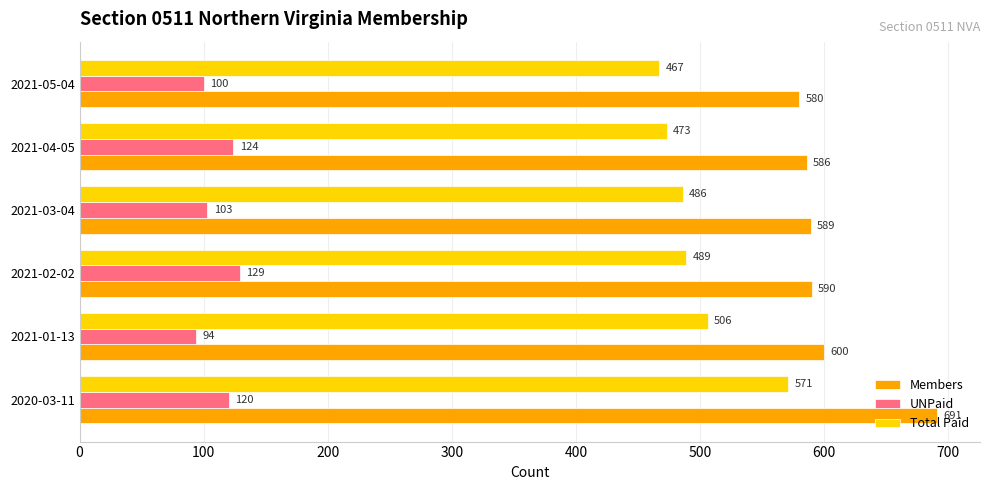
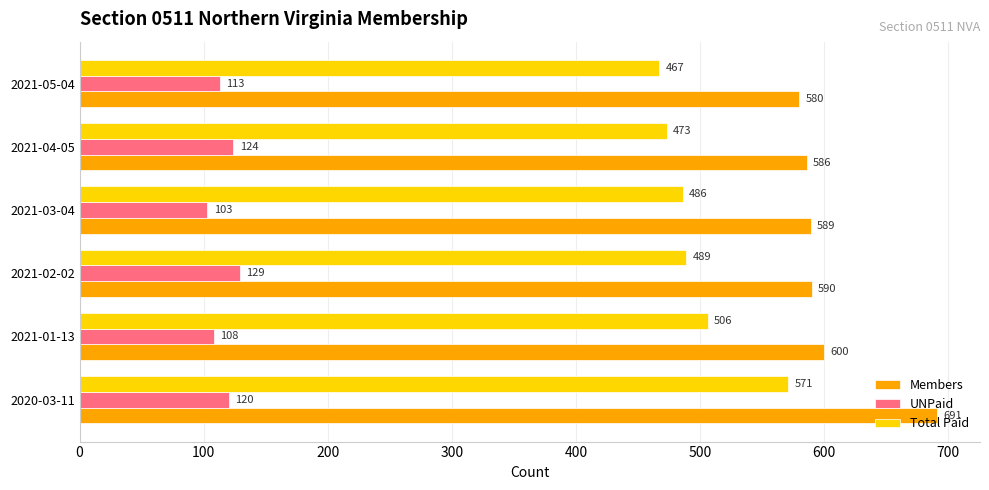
  {
    "UNPaid": {
-     "2021-05-04": 100,
+     "2021-05-04": 113,
      "2021-04-05": 124,
      "2021-03-04": 103,
      "2021-02-02": 129,
-     "2021-01-13": 94,
+     "2021-01-13": 108,
      "2020-03-11": 120
    }
  }
